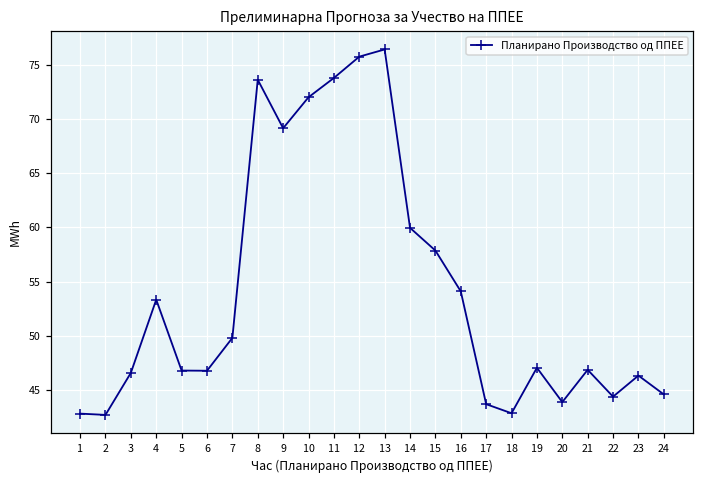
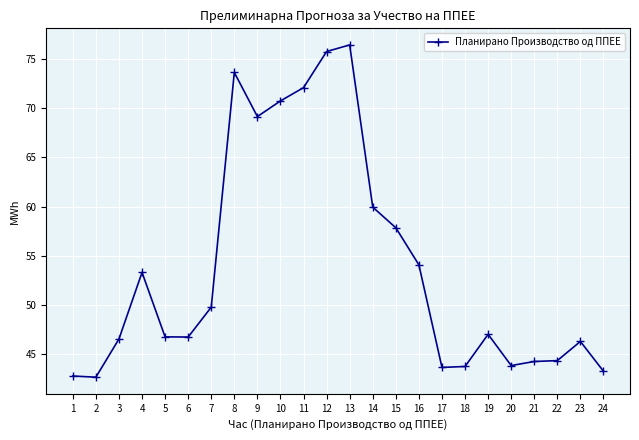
  {
    "1": 43,
    "2": 43,
    "3": 47,
    "4": 53,
    "5": 47,
    "6": 47,
    "7": 50,
    "8": 74,
    "9": 69,
-   "10": 72,
-   "11": 74,
+   "10": 71,
+   "11": 72,
    "12": 76,
    "13": 76,
    "14": 60,
    "15": 58,
    "16": 54,
    "17": 44,
-   "18": 43,
+   "18": 44,
    "19": 47,
    "20": 44,
-   "21": 47,
+   "21": 44,
    "22": 44,
    "23": 46,
-   "24": 45
+   "24": 43
  }
